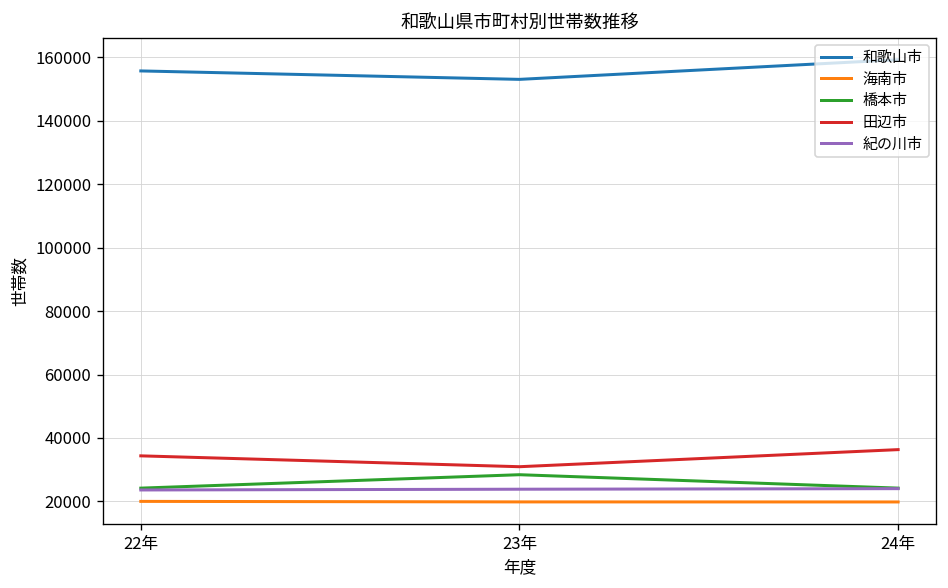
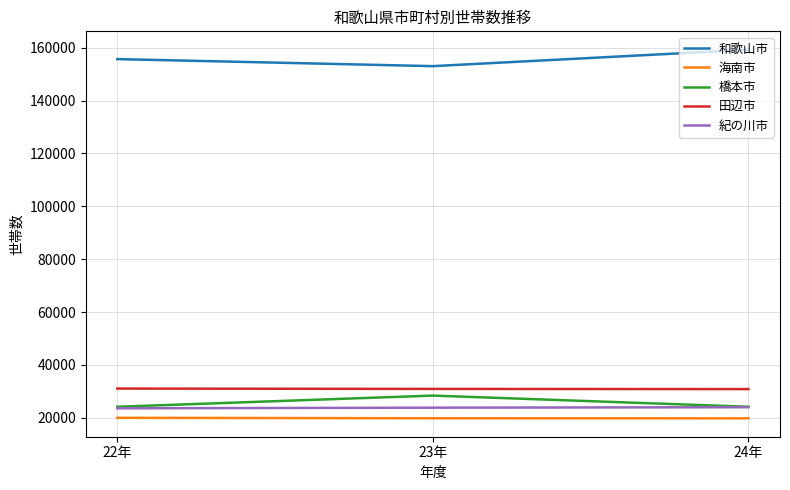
  {
    "和歌山市": {
      "22年": 156000,
      "23年": 153000
    },
    "海南市": {
      "22年": 20000,
      "23年": 20000,
      "24年": 20000
    },
    "橋本市": {
      "23年": 28000
    },
    "田辺市": {
-     "22年": 34000,
+     "22年": 31000,
      "23年": 31000,
-     "24年": 36000
+     "24年": 31000
    },
    "紀の川市": {
      "23年": 24000
    }
  }
